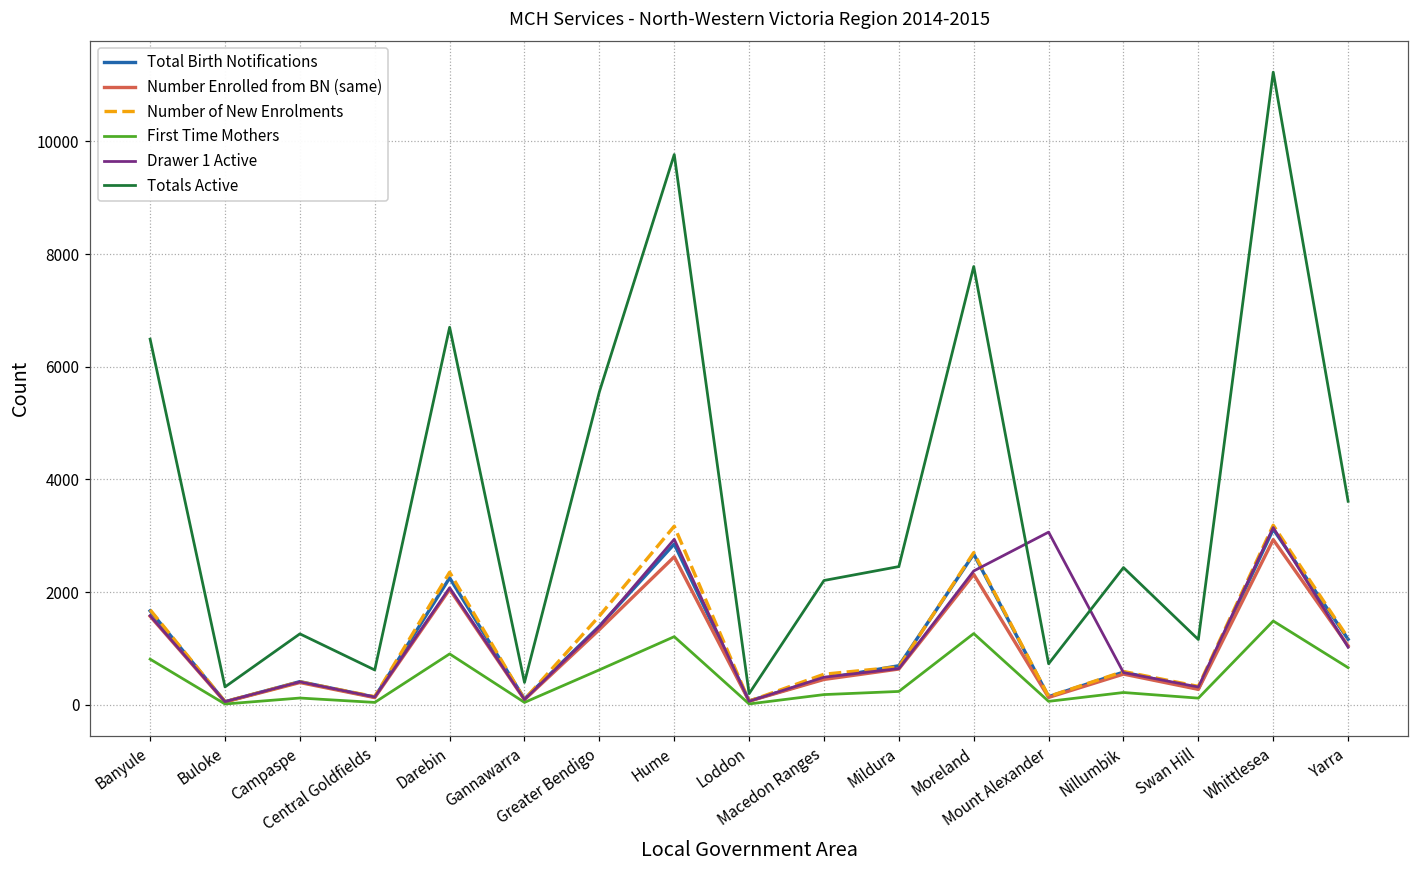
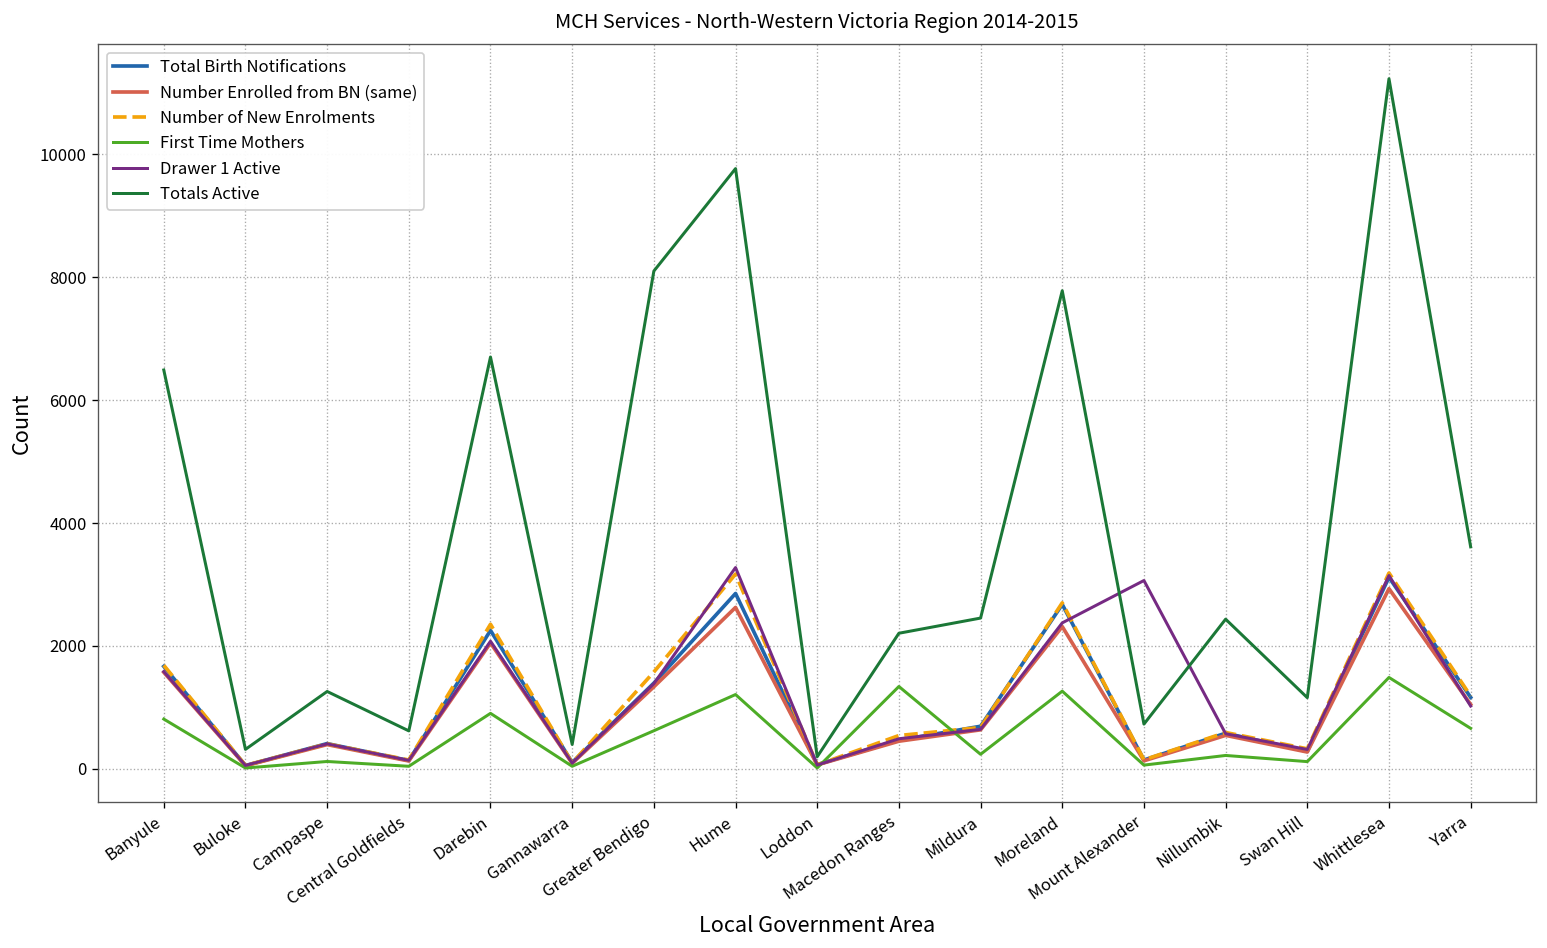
  {
    "Total Birth Notifications": {
      "Darebin": 2300,
      "Hume": 2900
    },
    "Number Enrolled from BN (same)": {
      "Greater Bendigo": 1300,
      "Hume": 2600,
      "Moreland": 2300,
      "Whittlesea": 2900
    },
    "Number of New Enrolments": {
      "Darebin": 2400,
      "Greater Bendigo": 1600,
      "Hume": 3200,
      "Macedon Ranges": 500
    },
    "First Time Mothers": {
      "Banyule": 800,
      "Campaspe": 100,
      "Central Goldfields": 0,
      "Darebin": 900,
      "Greater Bendigo": 600,
      "Hume": 1200,
-     "Macedon Ranges": 200,
+     "Macedon Ranges": 1300,
      "Mildura": 200,
      "Moreland": 1300,
      "Mount Alexander": 100,
      "Nillumbik": 200,
      "Swan Hill": 100,
      "Whittlesea": 1500,
      "Yarra": 700
    },
    "Drawer 1 Active": {
-     "Hume": 2900,
+     "Hume": 3300,
      "Moreland": 2400,
      "Mount Alexander": 3100
    },
    "Totals Active": {
      "Banyule": 6500,
      "Buloke": 300,
      "Campaspe": 1300,
      "Central Goldfields": 600,
      "Darebin": 6700,
      "Gannawarra": 400,
-     "Greater Bendigo": 5600,
+     "Greater Bendigo": 8100,
      "Hume": 9800,
      "Loddon": 200,
      "Macedon Ranges": 2200,
      "Mildura": 2500,
      "Moreland": 7800,
      "Mount Alexander": 700,
      "Nillumbik": 2400,
      "Swan Hill": 1200,
      "Whittlesea": 11200,
      "Yarra": 3600
    }
  }
